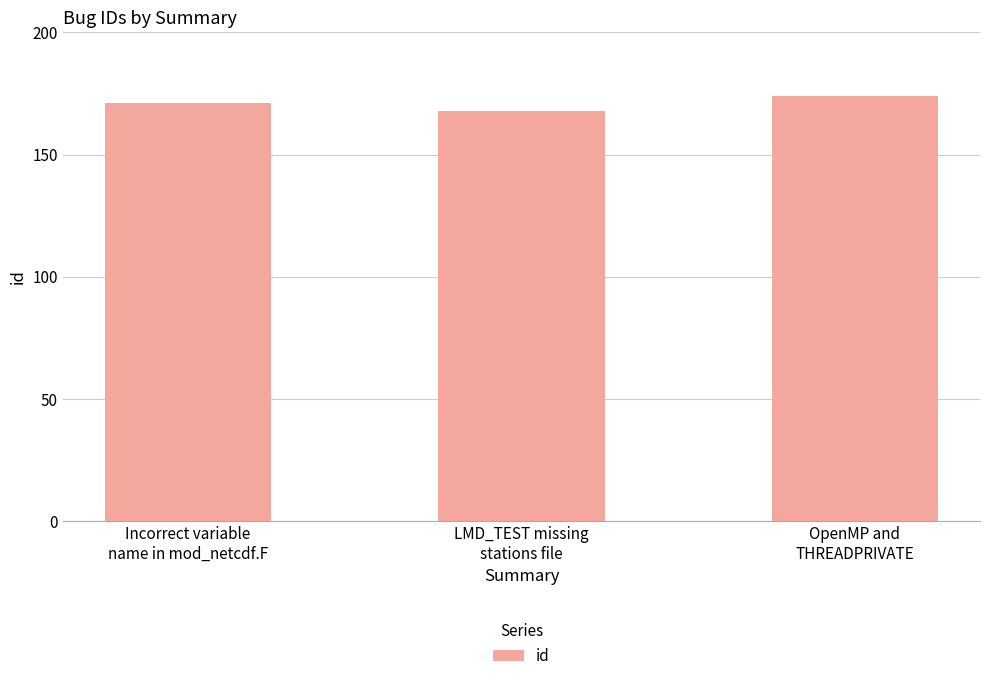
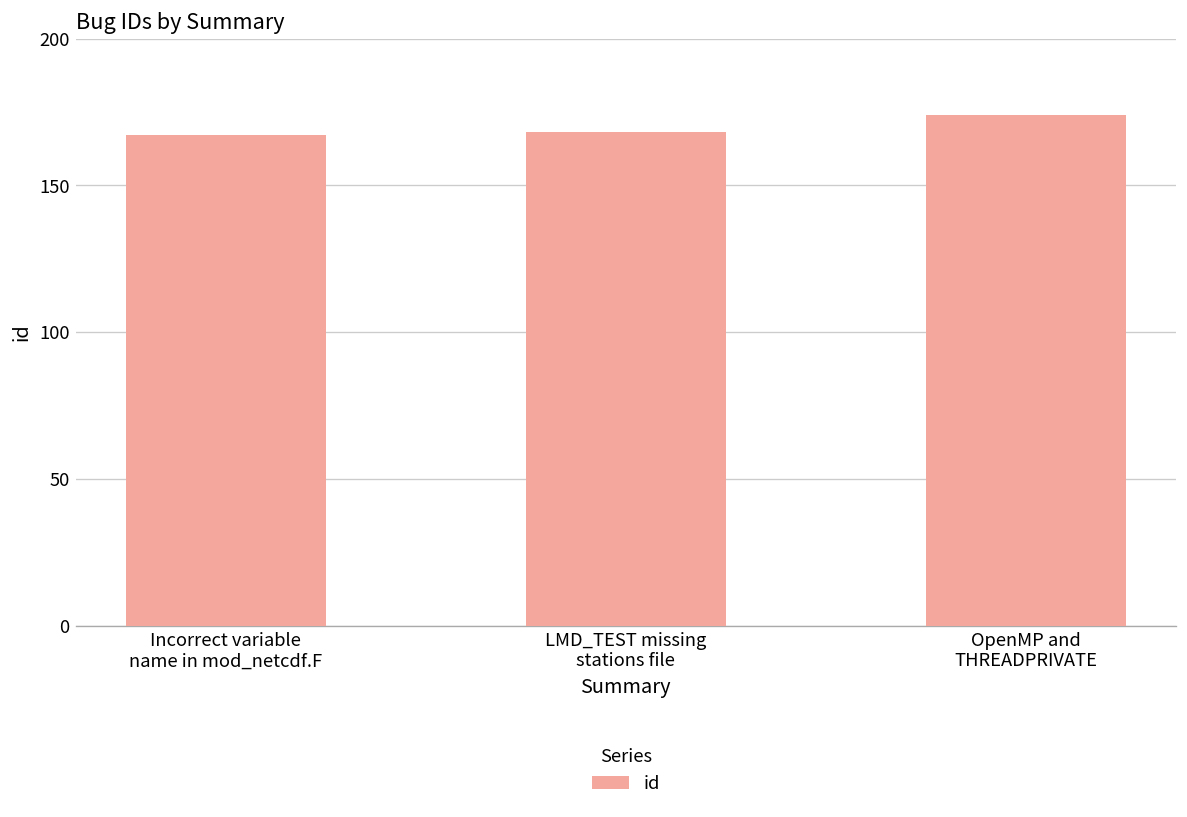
  {
-   "Incorrect variable name in mod_netcdf.F": 171,
+   "Incorrect variable name in mod_netcdf.F": 167,
    "LMD_TEST missing stations file": 168,
    "OpenMP and THREADPRIVATE": 174
  }
